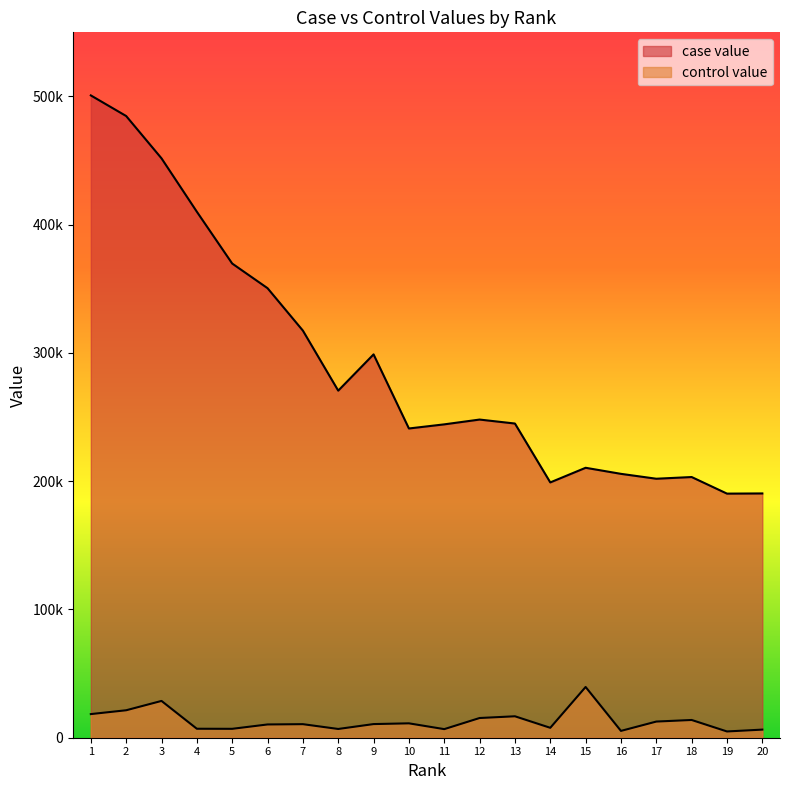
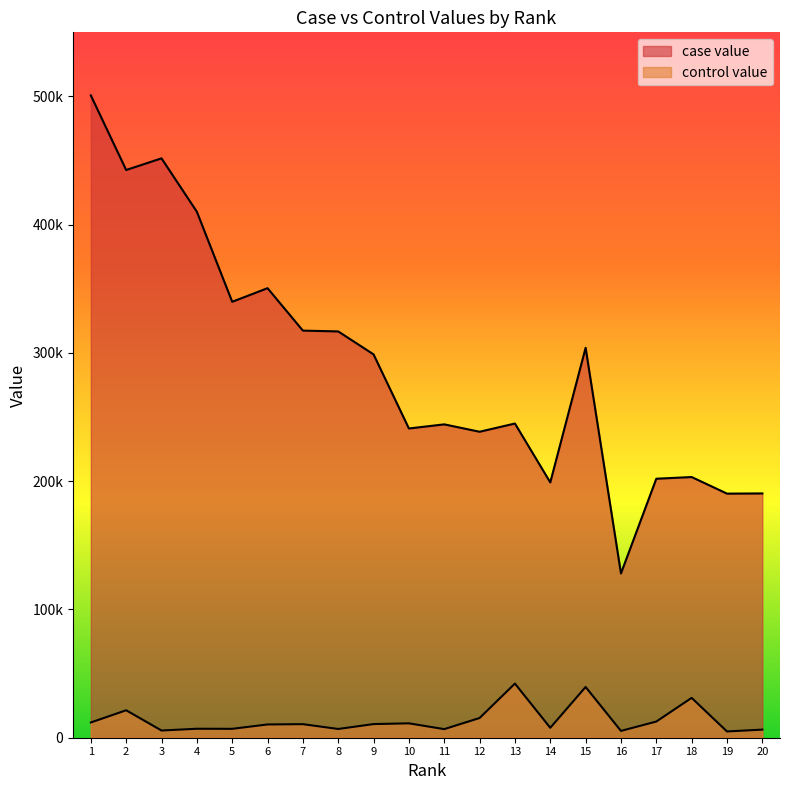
  {
    "case value": {
      "1": 501000,
-     "2": 485000,
+     "2": 443000,
      "3": 452000,
      "4": 410000,
-     "5": 370000,
+     "5": 340000,
      "6": 351000,
      "7": 317000,
-     "8": 271000,
+     "8": 317000,
      "9": 299000,
      "10": 241000,
      "11": 244000,
-     "12": 248000,
+     "12": 239000,
      "13": 245000,
      "14": 199000,
-     "15": 210000,
-     "16": 206000,
+     "15": 304000,
+     "16": 128000,
      "17": 202000,
      "18": 203000,
      "19": 190000,
      "20": 190000
    },
    "control value": {
-     "1": 18000,
+     "1": 12000,
      "2": 21000,
-     "3": 29000,
+     "3": 6000,
      "4": 7000,
      "5": 7000,
      "6": 10000,
      "7": 11000,
      "8": 7000,
      "9": 11000,
      "10": 11000,
      "11": 7000,
      "12": 15000,
-     "13": 17000,
+     "13": 42000,
      "14": 8000,
      "15": 40000,
      "16": 5000,
      "17": 13000,
-     "18": 14000,
+     "18": 31000,
      "19": 5000,
      "20": 6000
    }
  }
